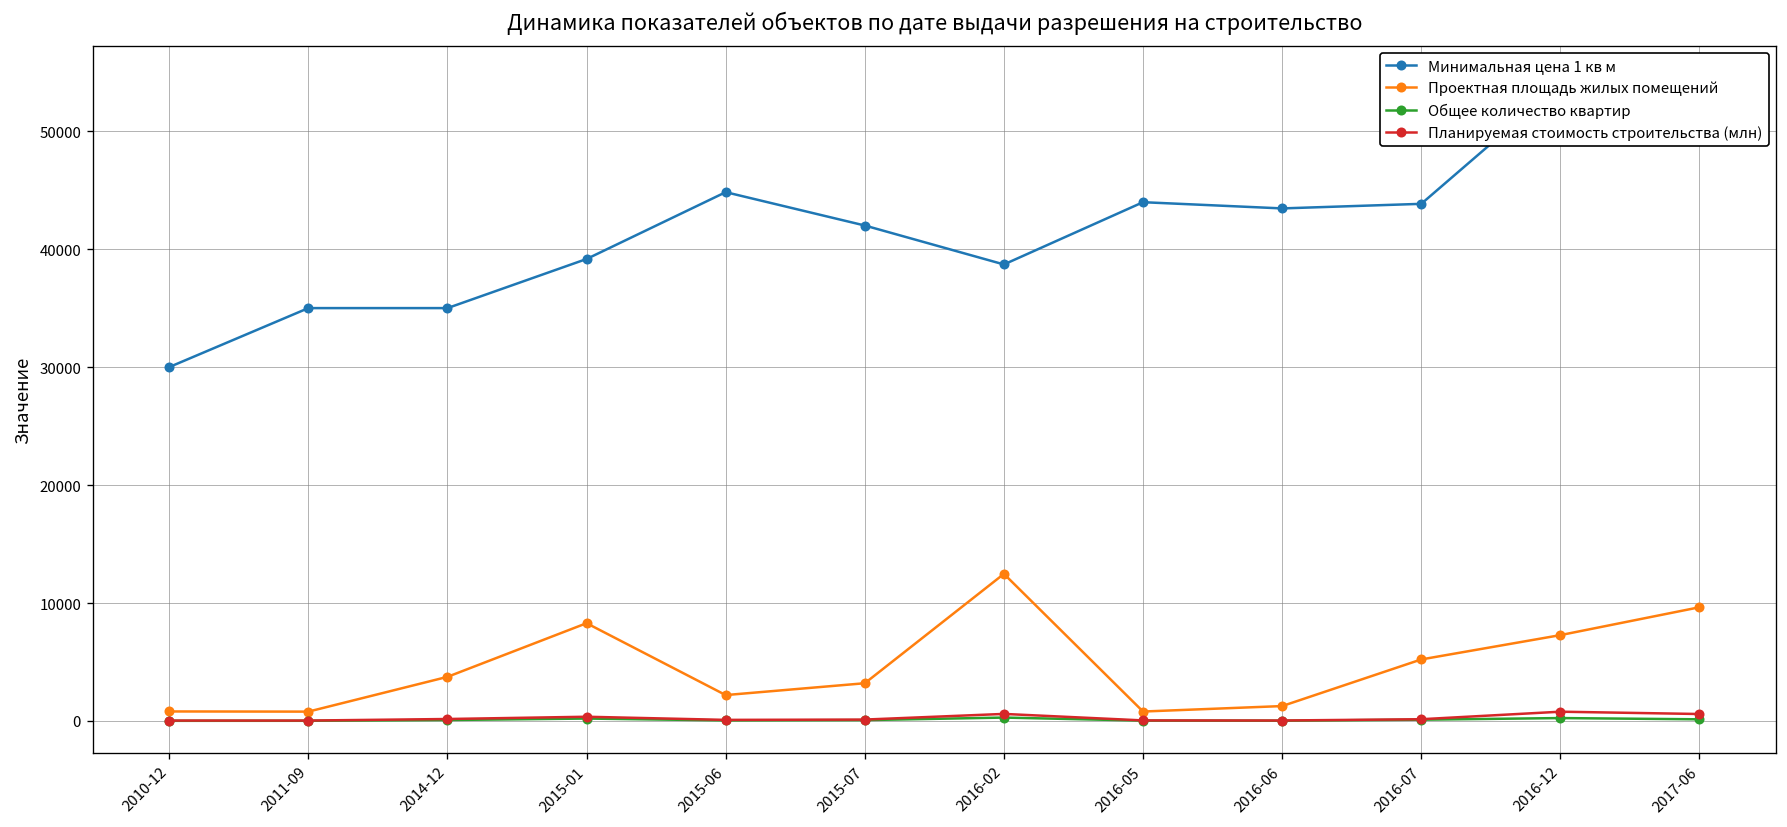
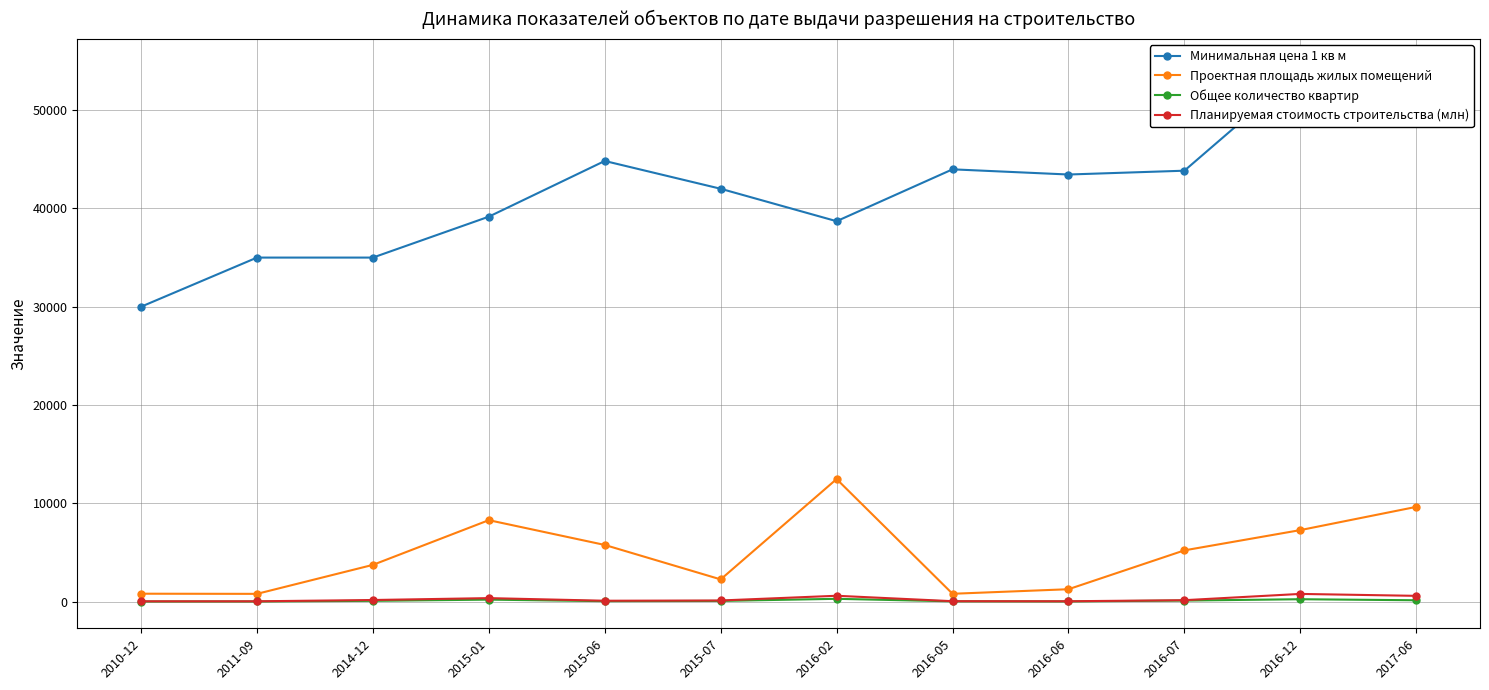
  {
    "Минимальная цена 1 кв м": {
      "2010-12": 30000,
      "2011-09": 35000,
      "2014-12": 35000,
      "2015-01": 39000,
      "2015-06": 45000,
      "2015-07": 42000,
      "2016-02": 39000,
      "2016-05": 44000,
      "2016-06": 43000,
      "2016-07": 44000
    },
    "Проектная площадь жилых помещений": {
      "2010-12": 1000,
      "2011-09": 1000,
      "2014-12": 4000,
      "2015-01": 8000,
-     "2015-06": 2000,
-     "2015-07": 3000,
+     "2015-06": 6000,
+     "2015-07": 2000,
      "2016-02": 12000,
      "2016-05": 1000,
      "2016-06": 1000,
      "2016-07": 5000,
      "2016-12": 7000,
      "2017-06": 10000
    },
    "Общее количество квартир": {
      "2016-02": 0,
      "2016-12": 0,
      "2017-06": 0
    },
    "Планируемая стоимость строительства (млн)": {
      "2016-02": 1000,
      "2016-12": 1000,
      "2017-06": 1000
    }
  }
